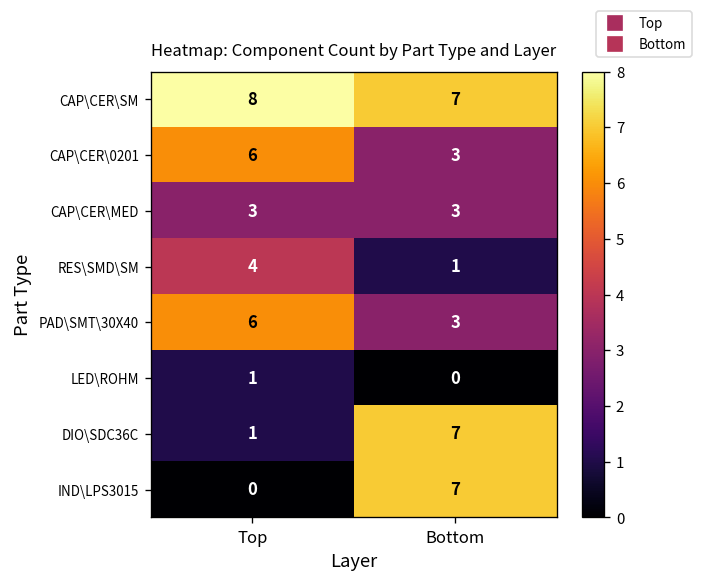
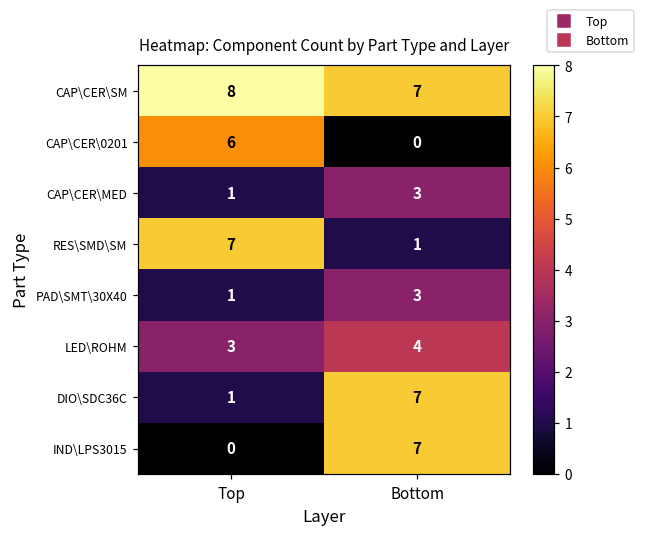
  {
    "CAP\\CER\\SM": {
      "Top": 8,
      "Bottom": 7
    },
    "CAP\\CER\\0201": {
      "Top": 6,
-     "Bottom": 3
+     "Bottom": 0
    },
    "CAP\\CER\\MED": {
-     "Top": 3,
+     "Top": 1,
      "Bottom": 3
    },
    "RES\\SMD\\SM": {
-     "Top": 4,
+     "Top": 7,
      "Bottom": 1
    },
    "PAD\\SMT\\30X40": {
-     "Top": 6,
+     "Top": 1,
      "Bottom": 3
    },
    "LED\\ROHM": {
-     "Top": 1,
-     "Bottom": 0
+     "Top": 3,
+     "Bottom": 4
    },
    "DIO\\SDC36C": {
      "Top": 1,
      "Bottom": 7
    },
    "IND\\LPS3015": {
      "Top": 0,
      "Bottom": 7
    }
  }
